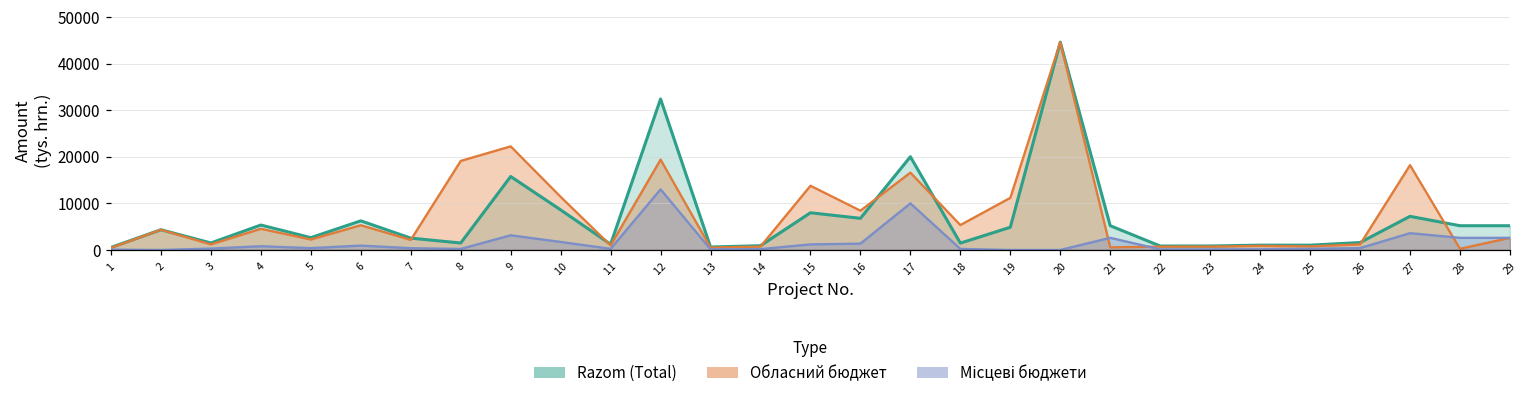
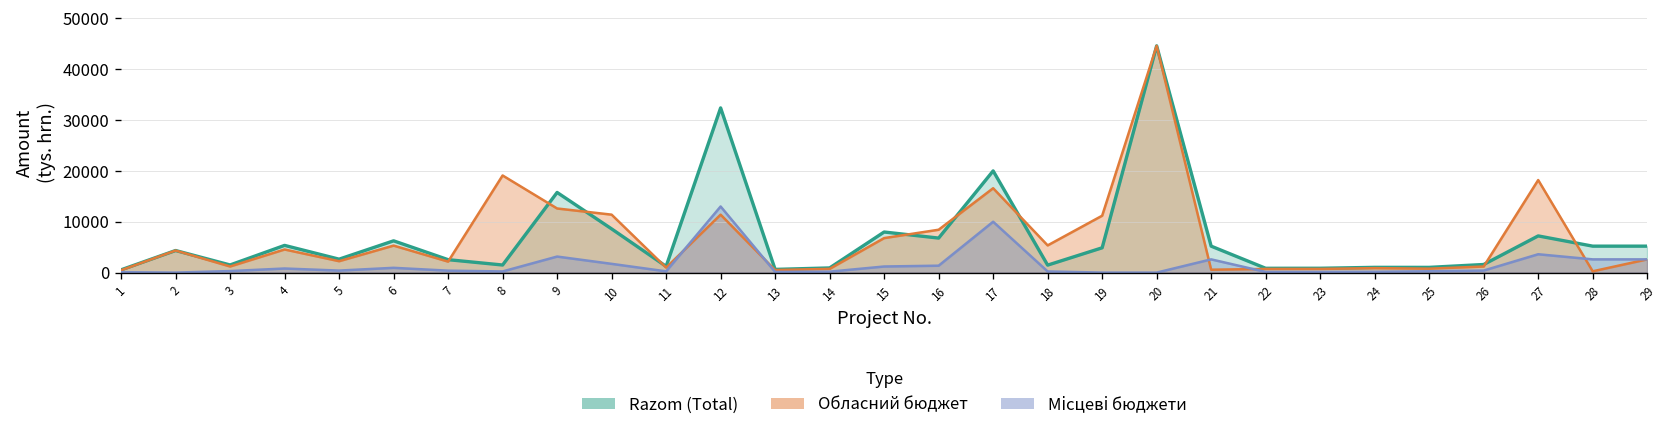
  {
    "Обласний бюджет": {
      "4": 5000,
      "6": 5000,
      "8": 19000,
-     "9": 22000,
+     "9": 13000,
      "10": 11000,
-     "12": 19000,
-     "15": 14000,
+     "12": 11000,
+     "15": 7000,
      "16": 8000,
      "17": 17000,
      "18": 5000,
      "19": 11000,
      "21": 1000,
      "27": 18000,
      "28": 0
    }
  }
